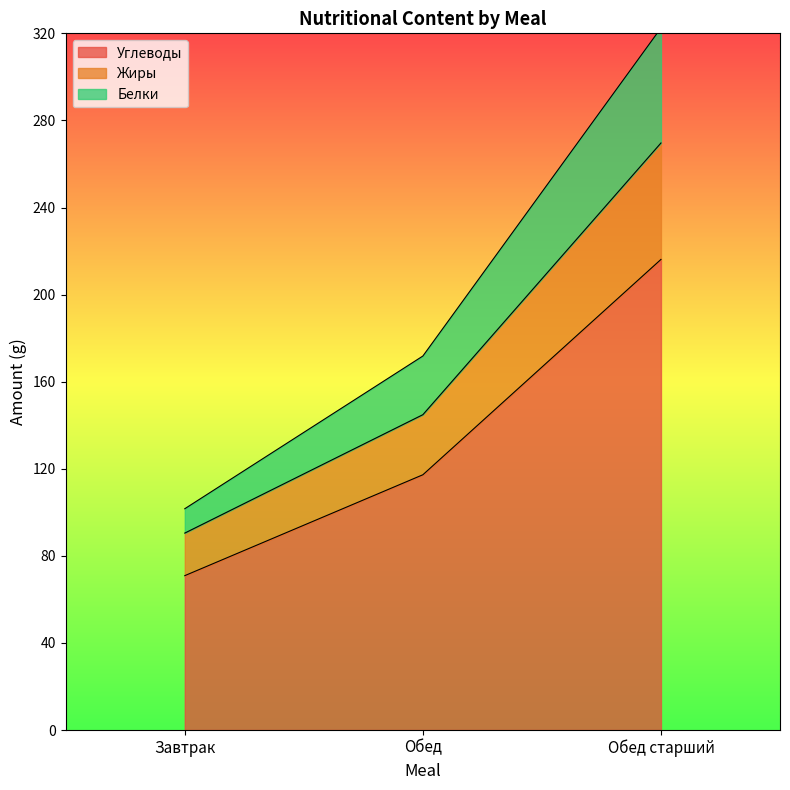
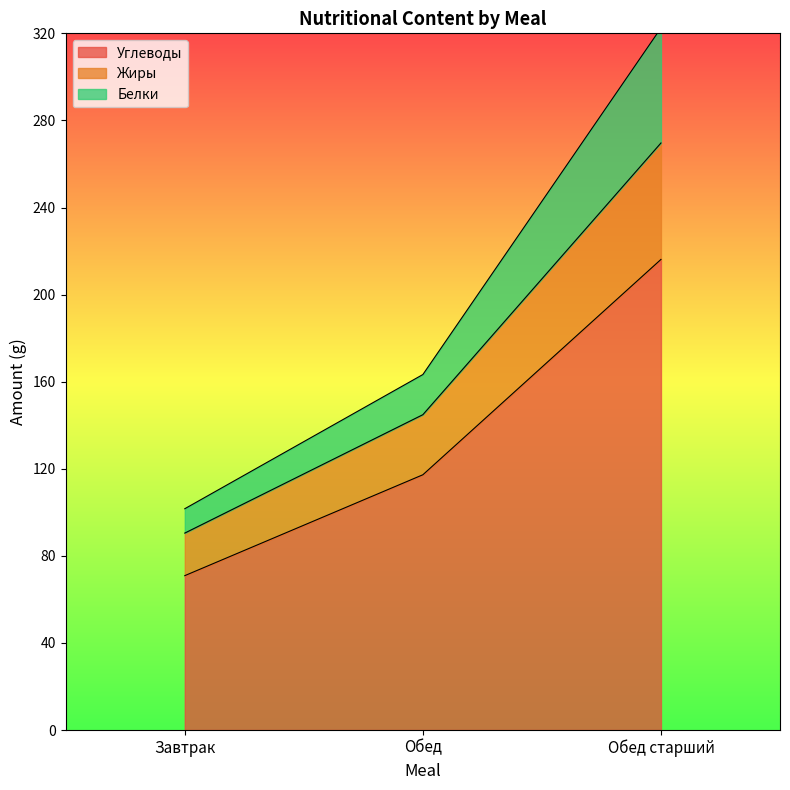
  {
    "Белки": {
      "Завтрак": 11,
-     "Обед": 27
+     "Обед": 18
    }
  }
